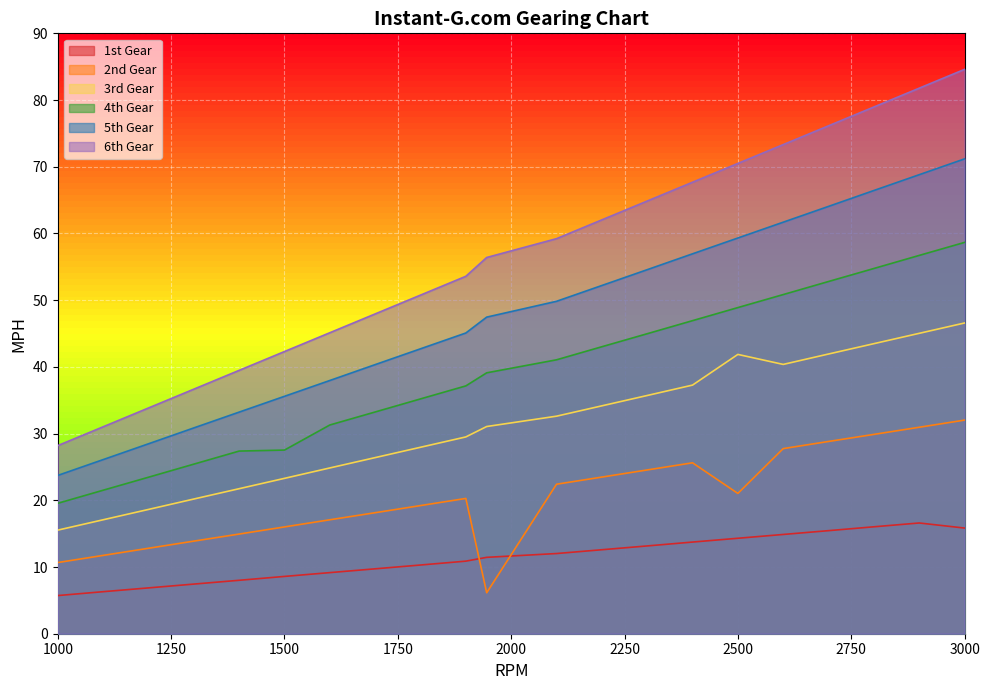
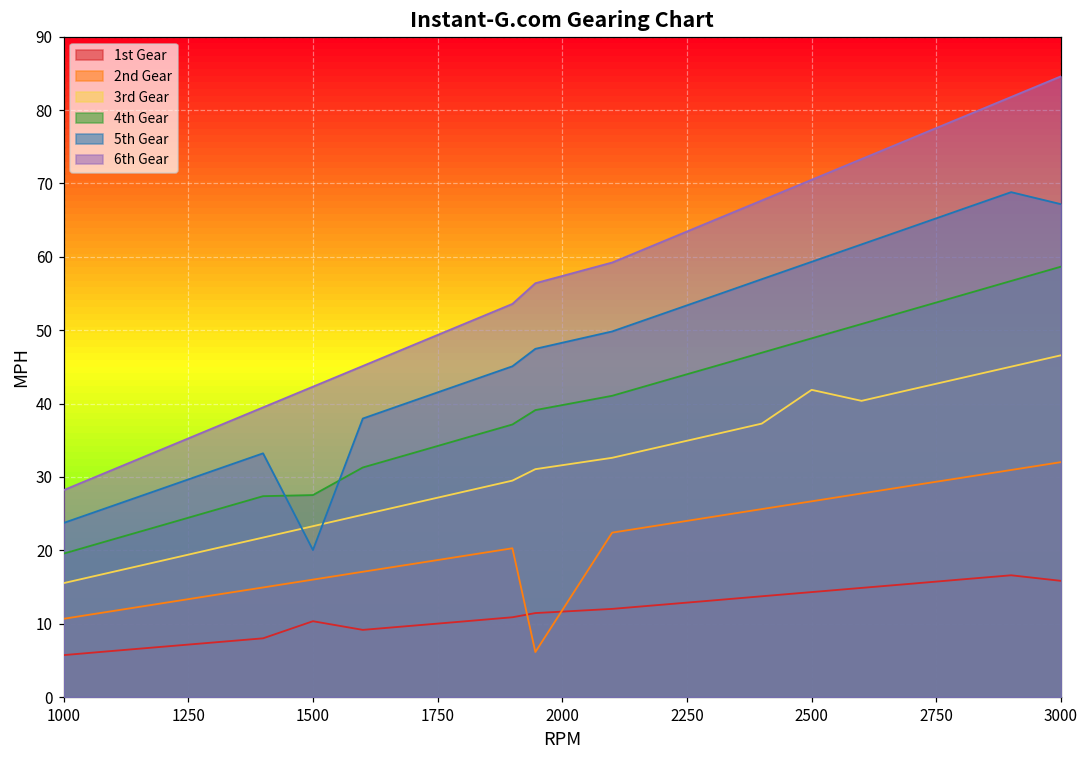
  {
    "1st Gear": {
      "1000": 6,
-     "1500": 9,
+     "1500": 10,
      "2500": 14,
      "3000": 16
    },
    "2nd Gear": {
      "1000": 11,
      "1500": 16,
-     "2500": 21,
+     "2500": 27,
      "3000": 32
    },
    "3rd Gear": {
      "1000": 16,
      "1500": 23,
      "2500": 42,
      "3000": 47
    },
    "4th Gear": {
      "1000": 20,
      "1500": 28,
      "2500": 49,
      "3000": 59
    },
    "5th Gear": {
      "1000": 24,
-     "1500": 36,
+     "1500": 20,
      "2500": 59,
-     "3000": 71
+     "3000": 67
    },
    "6th Gear": {
      "1000": 28,
      "1500": 42,
      "2500": 71,
      "3000": 85
    }
  }
